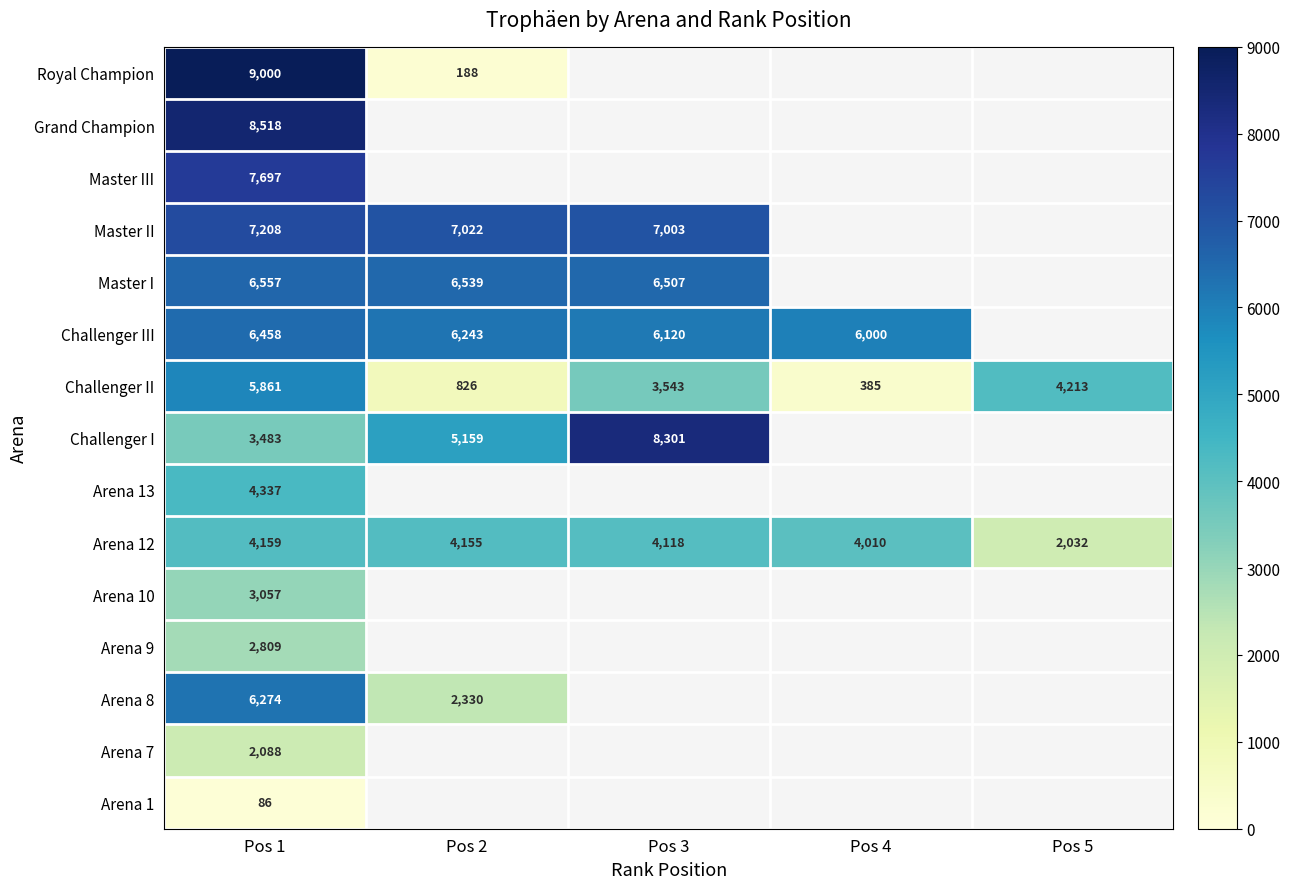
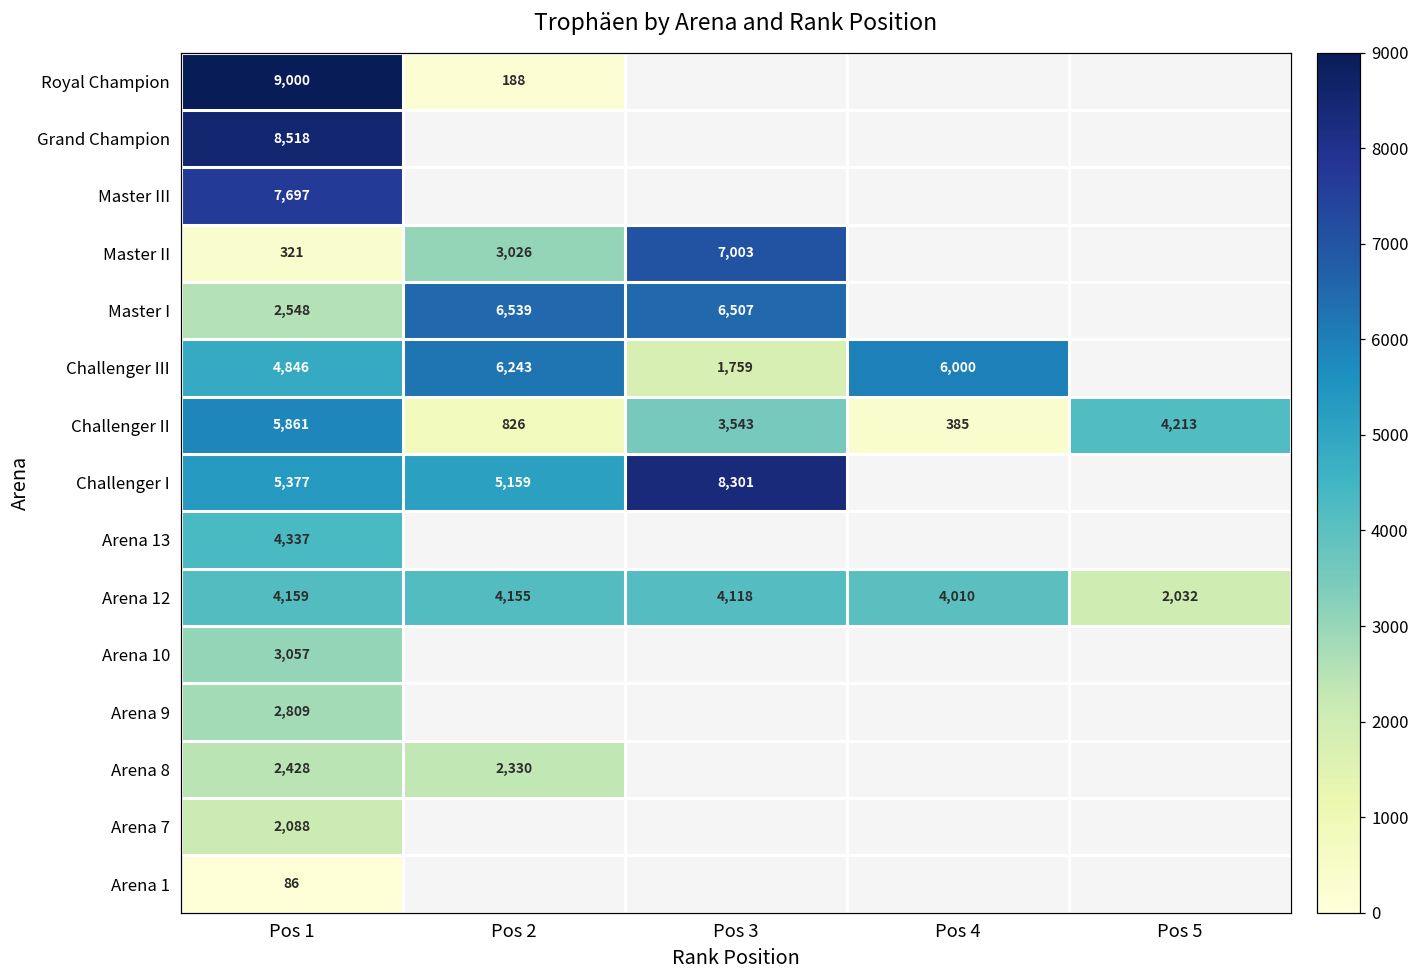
  {
    "Royal Champion": {
      "Pos 1": "9,000",
      "Pos 2": "188"
    },
    "Grand Champion": {
      "Pos 1": "8,518"
    },
    "Master III": {
      "Pos 1": "7,697"
    },
    "Master II": {
-     "Pos 1": "7,208",
-     "Pos 2": "7,022",
+     "Pos 1": "321",
+     "Pos 2": "3,026",
      "Pos 3": "7,003"
    },
    "Master I": {
-     "Pos 1": "6,557",
+     "Pos 1": "2,548",
      "Pos 2": "6,539",
      "Pos 3": "6,507"
    },
    "Challenger III": {
-     "Pos 1": "6,458",
+     "Pos 1": "4,846",
      "Pos 2": "6,243",
-     "Pos 3": "6,120",
+     "Pos 3": "1,759",
      "Pos 4": "6,000"
    },
    "Challenger II": {
      "Pos 1": "5,861",
      "Pos 2": "826",
      "Pos 3": "3,543",
      "Pos 4": "385",
      "Pos 5": "4,213"
    },
    "Challenger I": {
-     "Pos 1": "3,483",
+     "Pos 1": "5,377",
      "Pos 2": "5,159",
      "Pos 3": "8,301"
    },
    "Arena 13": {
      "Pos 1": "4,337"
    },
    "Arena 12": {
      "Pos 1": "4,159",
      "Pos 2": "4,155",
      "Pos 3": "4,118",
      "Pos 4": "4,010",
      "Pos 5": "2,032"
    },
    "Arena 10": {
      "Pos 1": "3,057"
    },
    "Arena 9": {
      "Pos 1": "2,809"
    },
    "Arena 8": {
-     "Pos 1": "6,274",
+     "Pos 1": "2,428",
      "Pos 2": "2,330"
    },
    "Arena 7": {
      "Pos 1": "2,088"
    },
    "Arena 1": {
      "Pos 1": "86"
    }
  }
